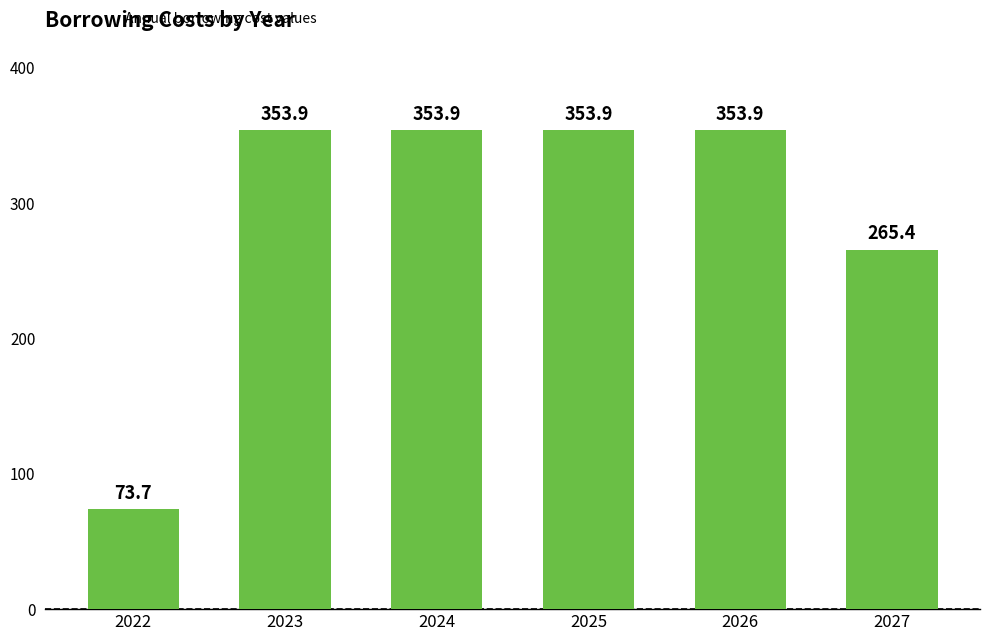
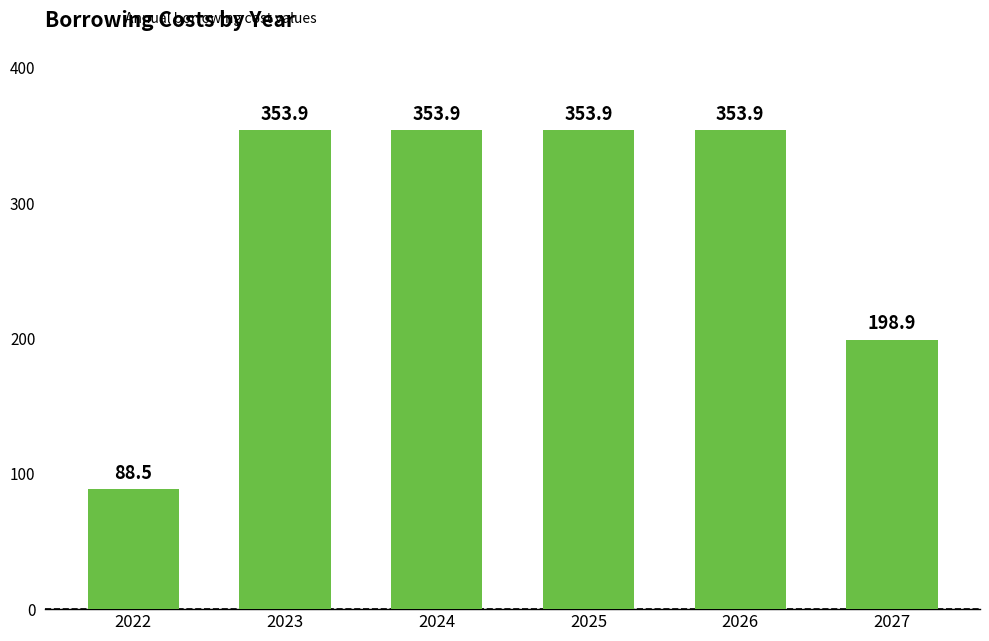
  {
-   "2022": 73.7,
+   "2022": 88.5,
    "2023": 353.9,
    "2024": 353.9,
    "2025": 353.9,
    "2026": 353.9,
-   "2027": 265.4
+   "2027": 198.9
  }
